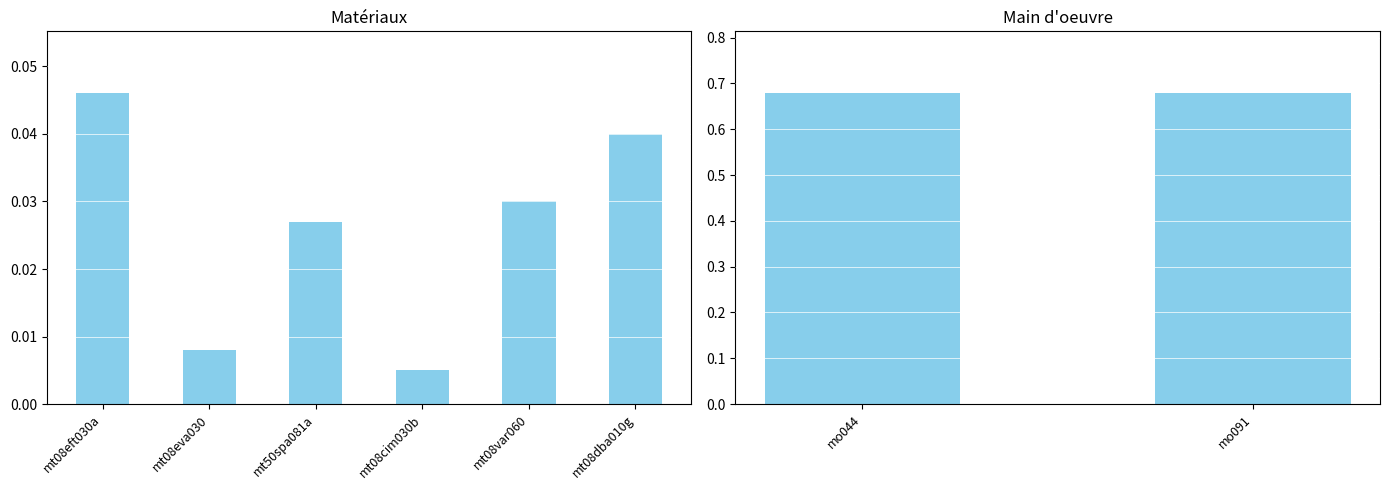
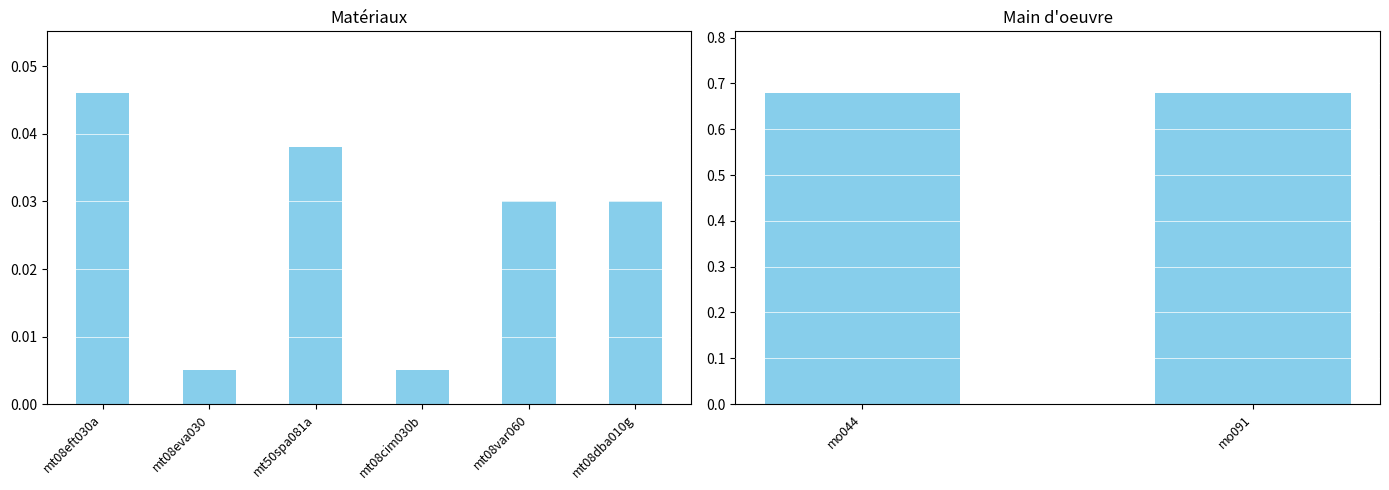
  {
    "Matériaux": {
      "mt08eft030a": 0.046,
-     "mt08eva030": 0.008,
-     "mt50spa081a": 0.027,
+     "mt08eva030": 0.005,
+     "mt50spa081a": 0.038,
      "mt08cim030b": 0.005,
      "mt08var060": 0.030,
-     "mt08dba010g": 0.04
+     "mt08dba010g": 0.03
    },
    "Main d'oeuvre": {
      "mo044": 0.68,
      "mo091": 0.68
    }
  }
